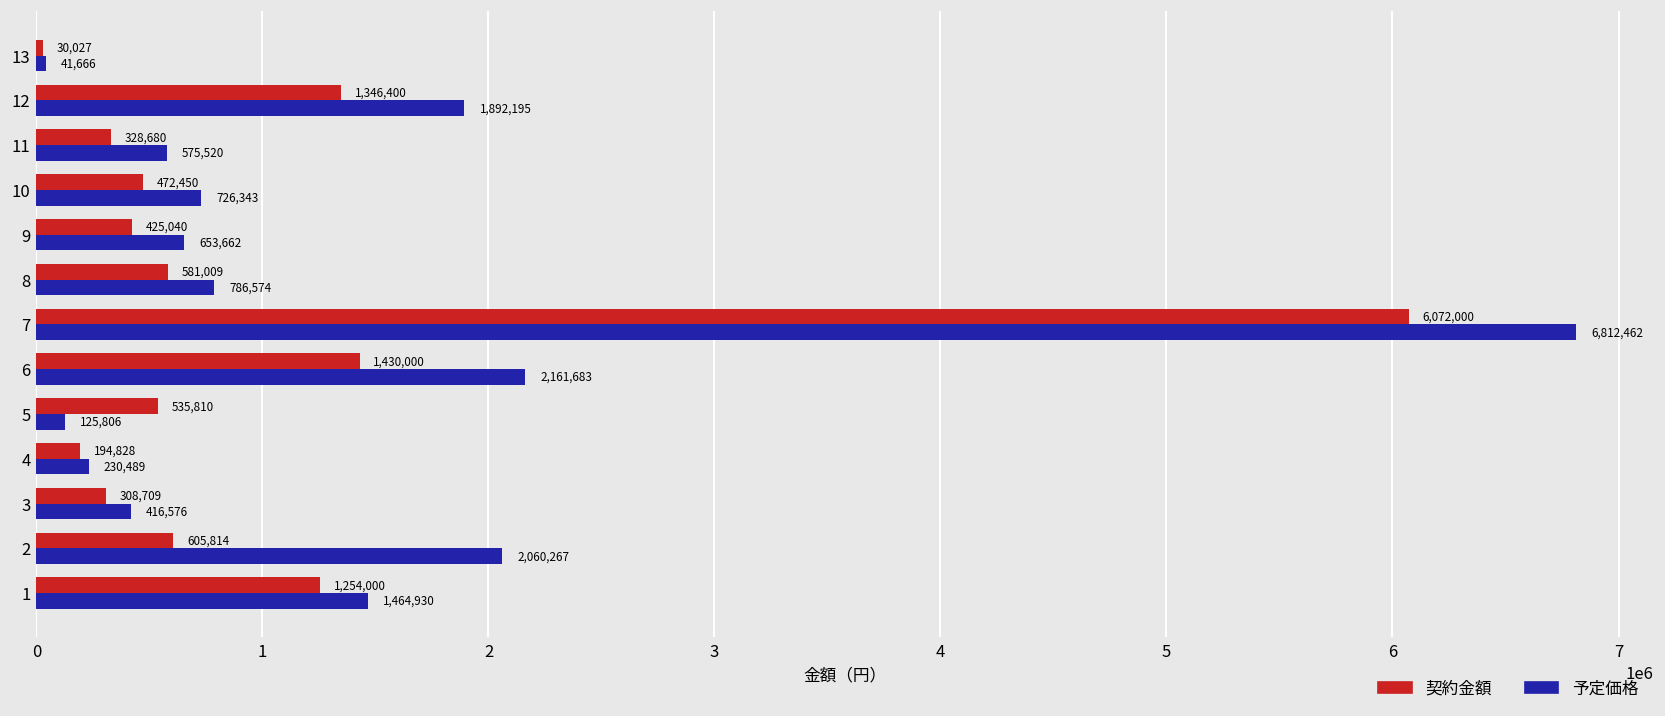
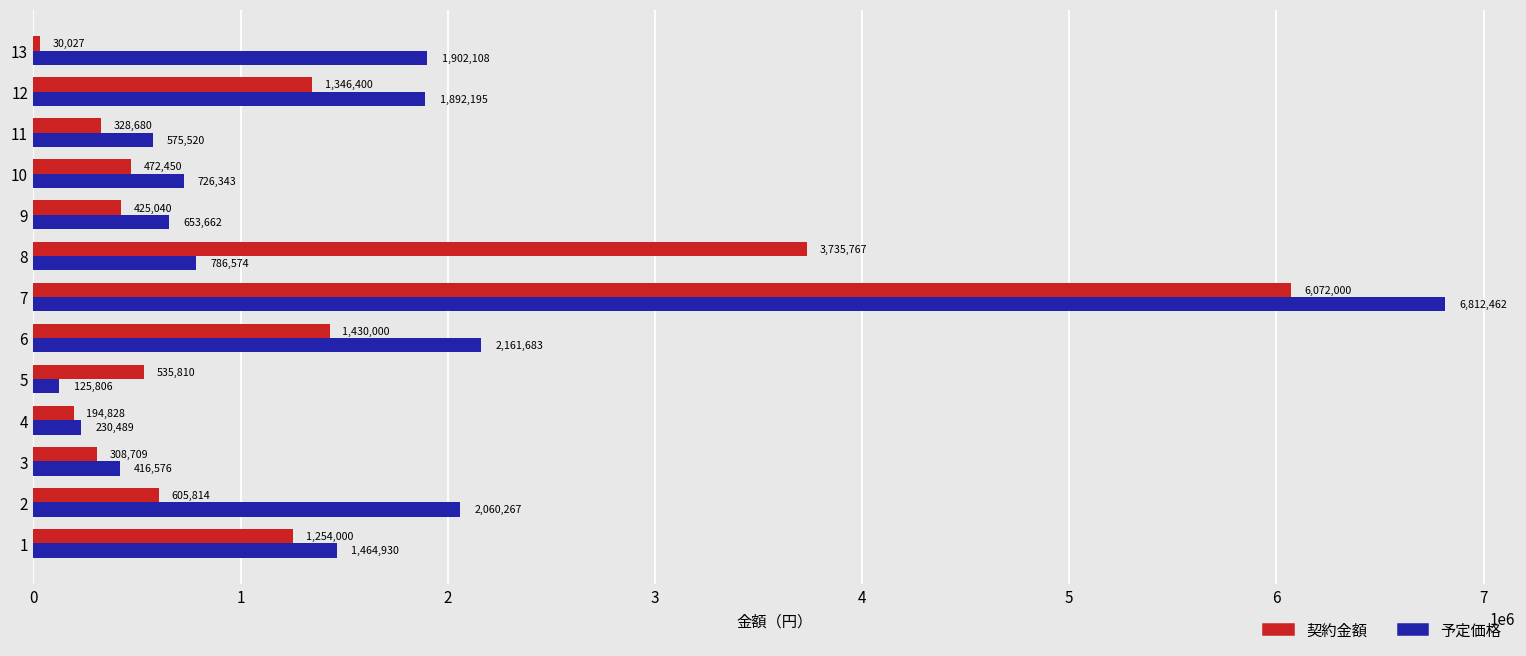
  {
    "契約金額": {
      "13": "30,027",
      "12": "1,346,400",
      "11": "328,680",
      "10": "472,450",
      "9": "425,040",
-     "8": "581,009",
+     "8": "3,735,767",
      "7": "6,072,000",
      "6": "1,430,000",
      "5": "535,810",
      "4": "194,828",
      "3": "308,709",
      "2": "605,814",
      "1": "1,254,000"
    },
    "予定価格": {
-     "13": "41,666",
+     "13": "1,902,108",
      "12": "1,892,195",
      "11": "575,520",
      "10": "726,343",
      "9": "653,662",
      "8": "786,574",
      "7": "6,812,462",
      "6": "2,161,683",
      "5": "125,806",
      "4": "230,489",
      "3": "416,576",
      "2": "2,060,267",
      "1": "1,464,930"
    }
  }
